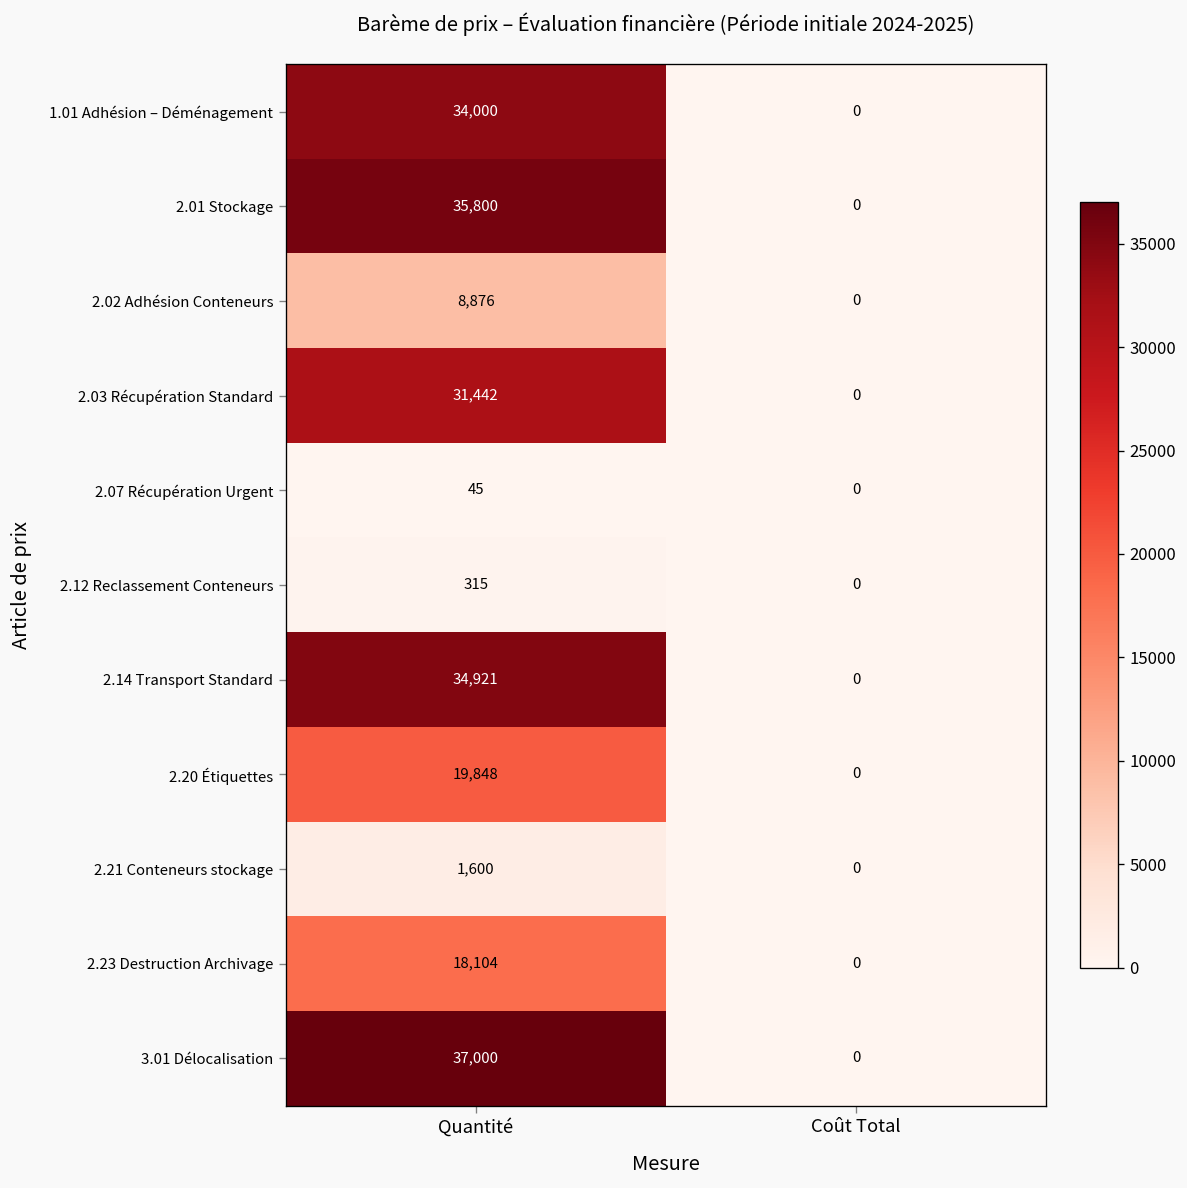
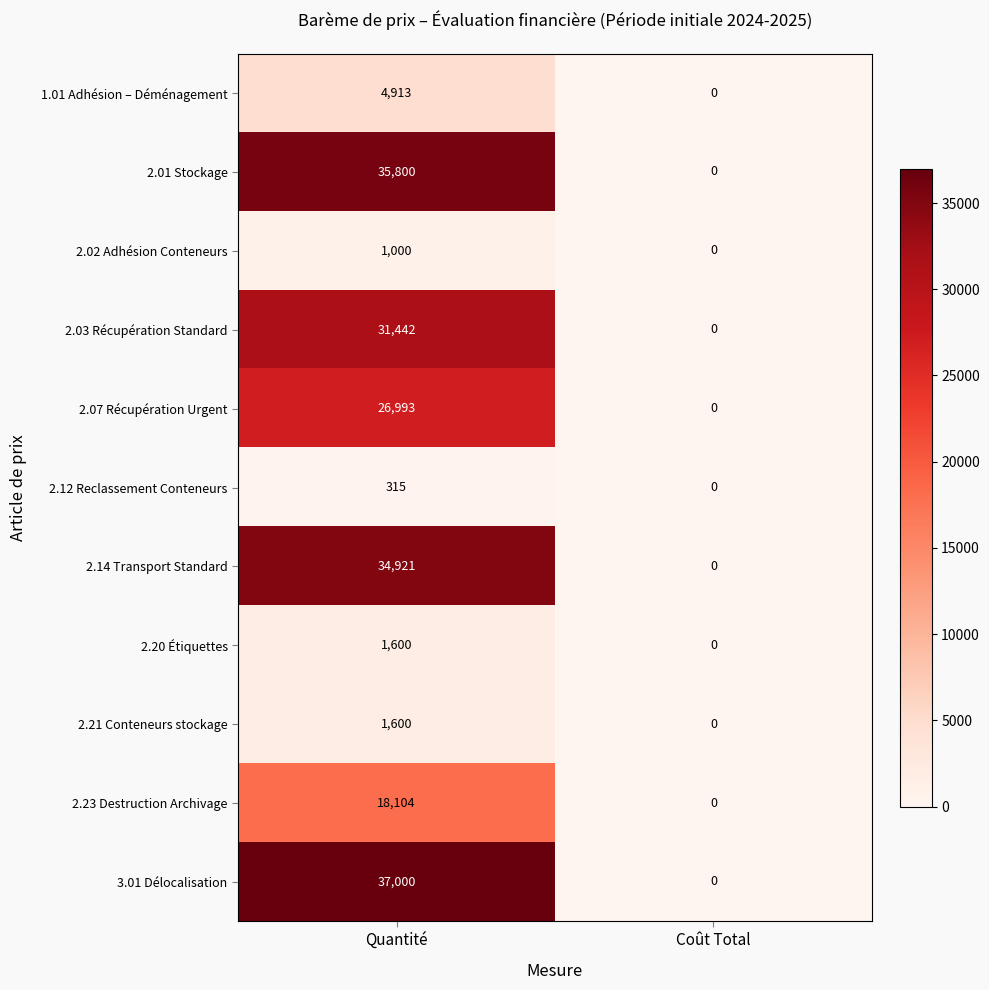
  {
    "1.01 Adhésion – Déménagement": {
-     "Quantité": "34,000",
+     "Quantité": "4,913",
      "Coût Total": "0"
    },
    "2.01 Stockage": {
      "Quantité": "35,800",
      "Coût Total": "0"
    },
    "2.02 Adhésion Conteneurs": {
-     "Quantité": "8,876",
+     "Quantité": "1,000",
      "Coût Total": "0"
    },
    "2.03 Récupération Standard": {
      "Quantité": "31,442",
      "Coût Total": "0"
    },
    "2.07 Récupération Urgent": {
-     "Quantité": "45",
+     "Quantité": "26,993",
      "Coût Total": "0"
    },
    "2.12 Reclassement Conteneurs": {
      "Quantité": "315",
      "Coût Total": "0"
    },
    "2.14 Transport Standard": {
      "Quantité": "34,921",
      "Coût Total": "0"
    },
    "2.20 Étiquettes": {
-     "Quantité": "19,848",
+     "Quantité": "1,600",
      "Coût Total": "0"
    },
    "2.21 Conteneurs stockage": {
      "Quantité": "1,600",
      "Coût Total": "0"
    },
    "2.23 Destruction Archivage": {
      "Quantité": "18,104",
      "Coût Total": "0"
    },
    "3.01 Délocalisation": {
      "Quantité": "37,000",
      "Coût Total": "0"
    }
  }
